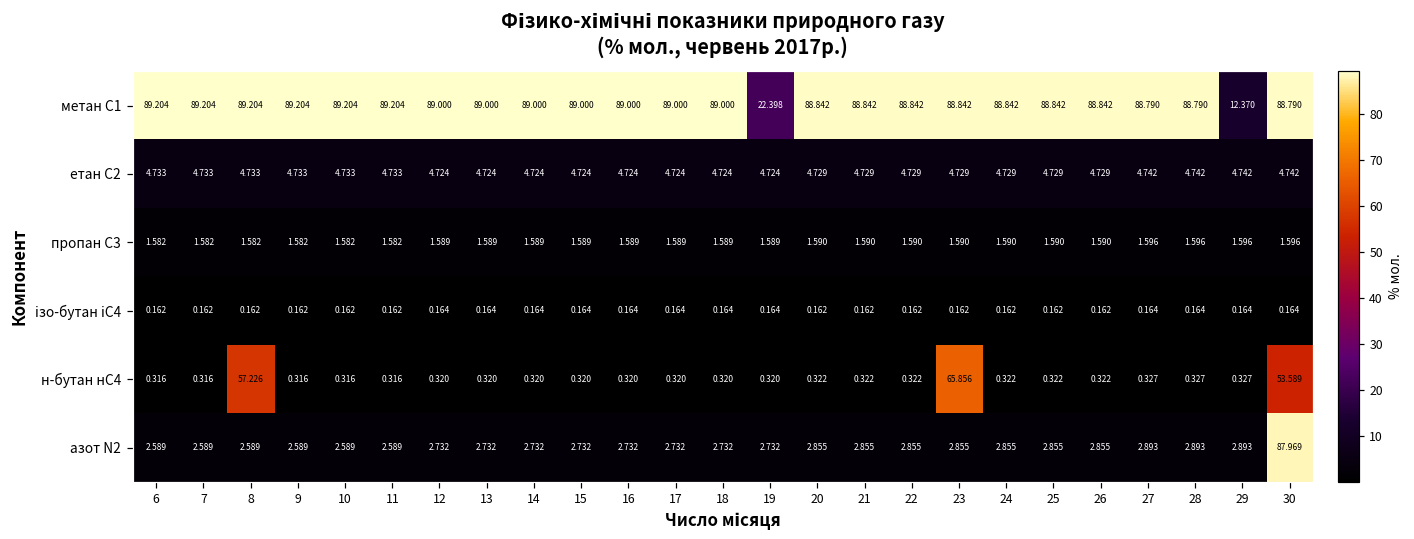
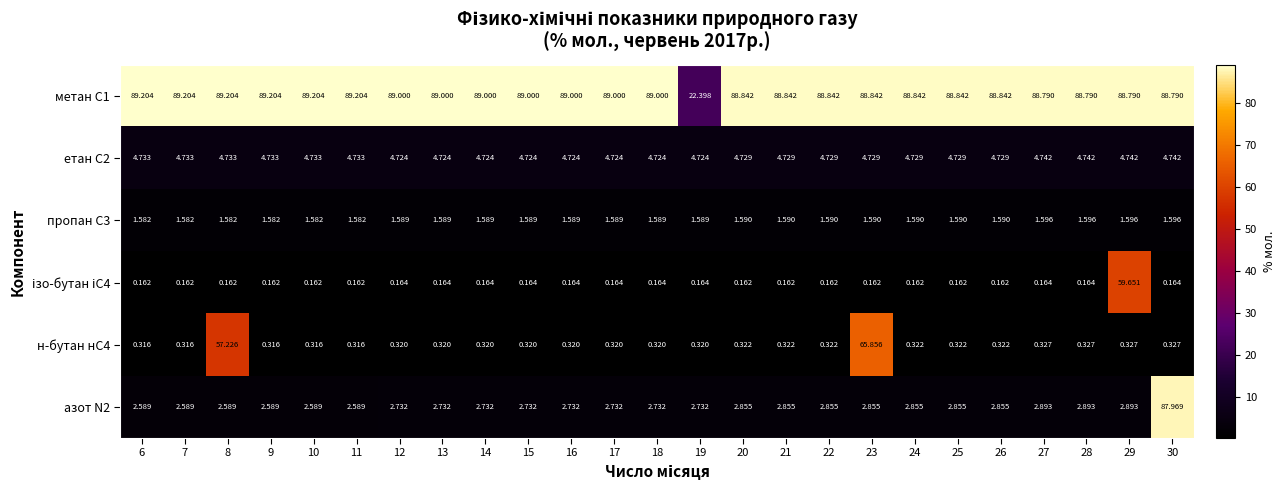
  {
    "метан С1": {
      "6": 89.204,
      "7": 89.204,
      "8": 89.204,
      "9": 89.204,
      "10": 89.204,
      "11": 89.204,
      "12": 89.000,
      "13": 89.000,
      "14": 89.000,
      "15": 89.000,
      "16": 89.000,
      "17": 89.000,
      "18": 89.000,
      "19": 22.398,
      "20": 88.842,
      "21": 88.842,
      "22": 88.842,
      "23": 88.842,
      "24": 88.842,
      "25": 88.842,
      "26": 88.842,
      "27": 88.790,
      "28": 88.790,
-     "29": 12.370,
+     "29": 88.790,
      "30": 88.790
    },
    "етан С2": {
      "6": 4.733,
      "7": 4.733,
      "8": 4.733,
      "9": 4.733,
      "10": 4.733,
      "11": 4.733,
      "12": 4.724,
      "13": 4.724,
      "14": 4.724,
      "15": 4.724,
      "16": 4.724,
      "17": 4.724,
      "18": 4.724,
      "19": 4.724,
      "20": 4.729,
      "21": 4.729,
      "22": 4.729,
      "23": 4.729,
      "24": 4.729,
      "25": 4.729,
      "26": 4.729,
      "27": 4.742,
      "28": 4.742,
      "29": 4.742,
      "30": 4.742
    },
    "пропан С3": {
      "6": 1.582,
      "7": 1.582,
      "8": 1.582,
      "9": 1.582,
      "10": 1.582,
      "11": 1.582,
      "12": 1.589,
      "13": 1.589,
      "14": 1.589,
      "15": 1.589,
      "16": 1.589,
      "17": 1.589,
      "18": 1.589,
      "19": 1.589,
      "20": 1.590,
      "21": 1.590,
      "22": 1.590,
      "23": 1.590,
      "24": 1.590,
      "25": 1.590,
      "26": 1.590,
      "27": 1.596,
      "28": 1.596,
      "29": 1.596,
      "30": 1.596
    },
    "ізо-бутан іС4": {
      "6": 0.162,
      "7": 0.162,
      "8": 0.162,
      "9": 0.162,
      "10": 0.162,
      "11": 0.162,
      "12": 0.164,
      "13": 0.164,
      "14": 0.164,
      "15": 0.164,
      "16": 0.164,
      "17": 0.164,
      "18": 0.164,
      "19": 0.164,
      "20": 0.162,
      "21": 0.162,
      "22": 0.162,
      "23": 0.162,
      "24": 0.162,
      "25": 0.162,
      "26": 0.162,
      "27": 0.164,
      "28": 0.164,
-     "29": 0.164,
+     "29": 59.651,
      "30": 0.164
    },
    "н-бутан нС4": {
      "6": 0.316,
      "7": 0.316,
      "8": 57.226,
      "9": 0.316,
      "10": 0.316,
      "11": 0.316,
      "12": 0.320,
      "13": 0.320,
      "14": 0.320,
      "15": 0.320,
      "16": 0.320,
      "17": 0.320,
      "18": 0.320,
      "19": 0.320,
      "20": 0.322,
      "21": 0.322,
      "22": 0.322,
      "23": 65.856,
      "24": 0.322,
      "25": 0.322,
      "26": 0.322,
      "27": 0.327,
      "28": 0.327,
      "29": 0.327,
-     "30": 53.589
+     "30": 0.327
    },
    "азот N2": {
      "6": 2.589,
      "7": 2.589,
      "8": 2.589,
      "9": 2.589,
      "10": 2.589,
      "11": 2.589,
      "12": 2.732,
      "13": 2.732,
      "14": 2.732,
      "15": 2.732,
      "16": 2.732,
      "17": 2.732,
      "18": 2.732,
      "19": 2.732,
      "20": 2.855,
      "21": 2.855,
      "22": 2.855,
      "23": 2.855,
      "24": 2.855,
      "25": 2.855,
      "26": 2.855,
      "27": 2.893,
      "28": 2.893,
      "29": 2.893,
      "30": 87.969
    }
  }
